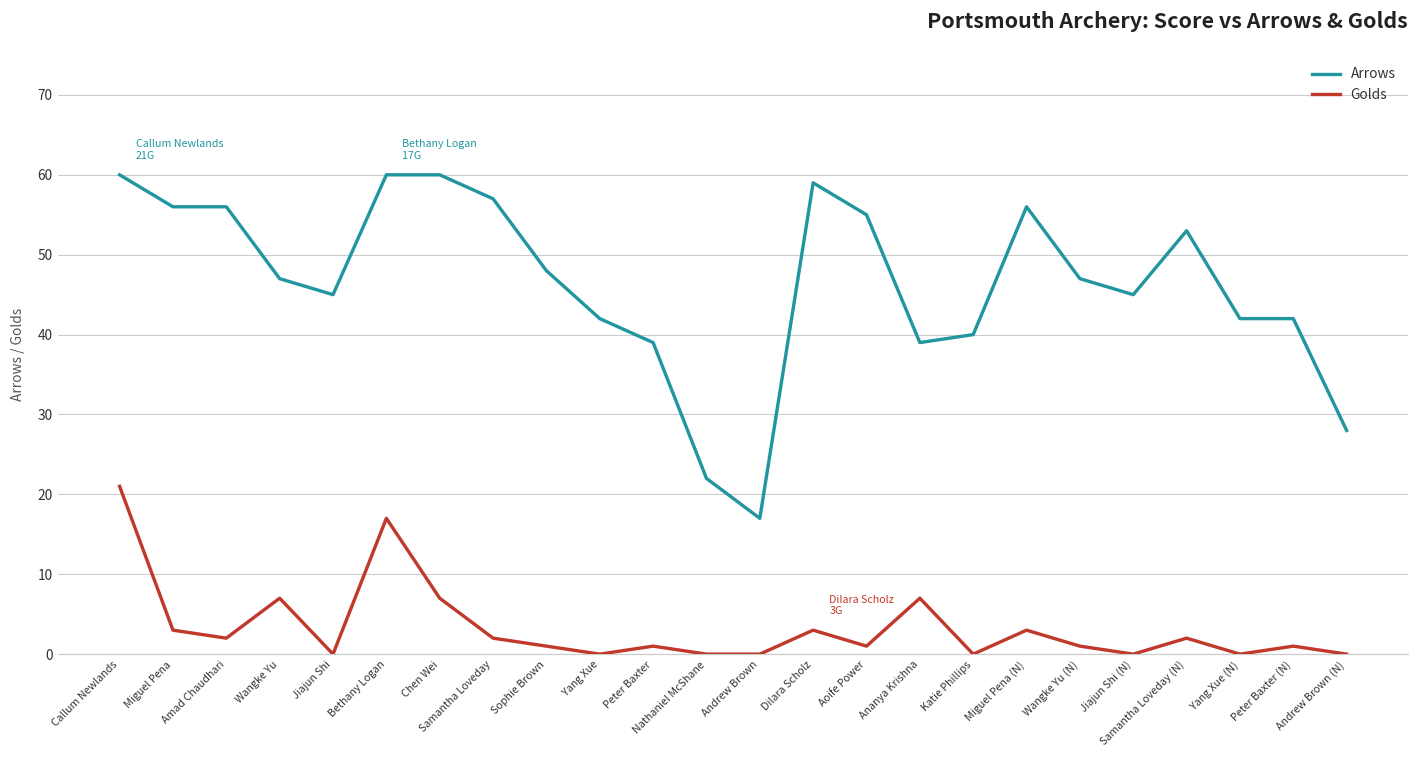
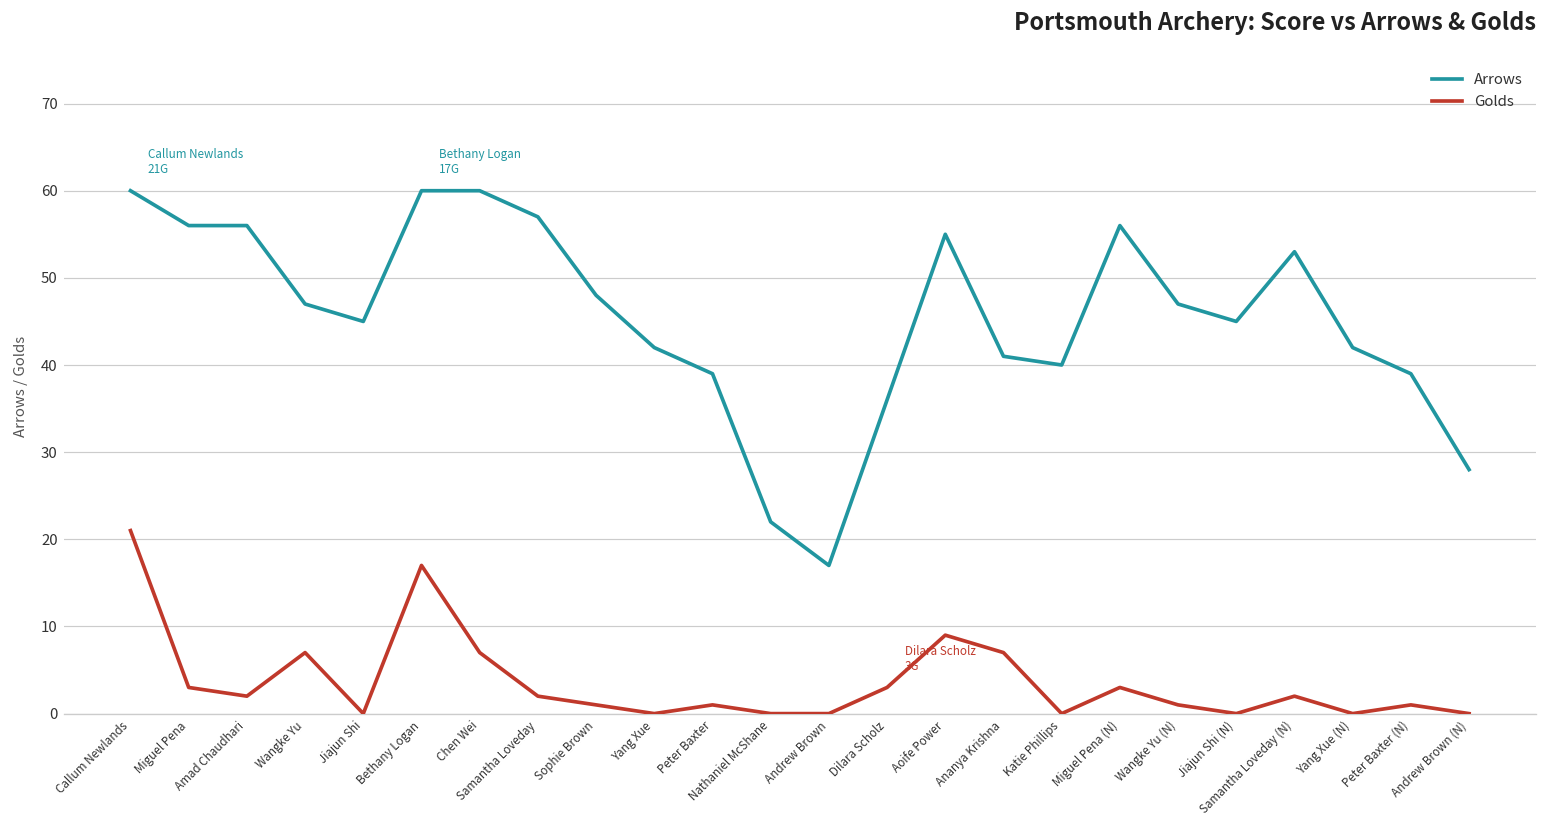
  {
    "Arrows": {
      "Miguel Pena": 56,
      "Amad Chaudhari": 56,
      "Wangke Yu": 47,
      "Jiajun Shi": 45,
      "Bethany Logan": 60,
      "Samantha Loveday": 57,
      "Sophie Brown": 48,
      "Yang Xue": 42,
      "Peter Baxter": 39,
      "Nathaniel McShane": 22,
      "Andrew Brown": 17,
-     "Dilara Scholz": 59,
+     "Dilara Scholz": 36,
      "Aoife Power": 55,
-     "Ananya Krishna": 39,
+     "Ananya Krishna": 41,
      "Katie Phillips": 40,
      "Miguel Pena (N)": 56,
      "Wangke Yu (N)": 47,
      "Jiajun Shi (N)": 45,
      "Samantha Loveday (N)": 53,
      "Yang Xue (N)": 42,
-     "Peter Baxter (N)": 42,
+     "Peter Baxter (N)": 39,
      "Andrew Brown (N)": 28
    },
    "Golds": {
      "Callum Newlands": 21,
      "Miguel Pena": 3,
      "Amad Chaudhari": 2,
      "Wangke Yu": 7,
      "Jiajun Shi": 0,
      "Bethany Logan": 17,
      "Chen Wei": 7,
      "Samantha Loveday": 2,
      "Sophie Brown": 1,
      "Yang Xue": 0,
      "Peter Baxter": 1,
      "Nathaniel McShane": 0,
      "Andrew Brown": 0,
-     "Aoife Power": 1,
+     "Aoife Power": 9,
      "Ananya Krishna": 7,
      "Katie Phillips": 0,
      "Miguel Pena (N)": 3,
      "Wangke Yu (N)": 1,
      "Jiajun Shi (N)": 0,
      "Samantha Loveday (N)": 2,
      "Yang Xue (N)": 0,
      "Peter Baxter (N)": 1,
      "Andrew Brown (N)": 0
    }
  }
